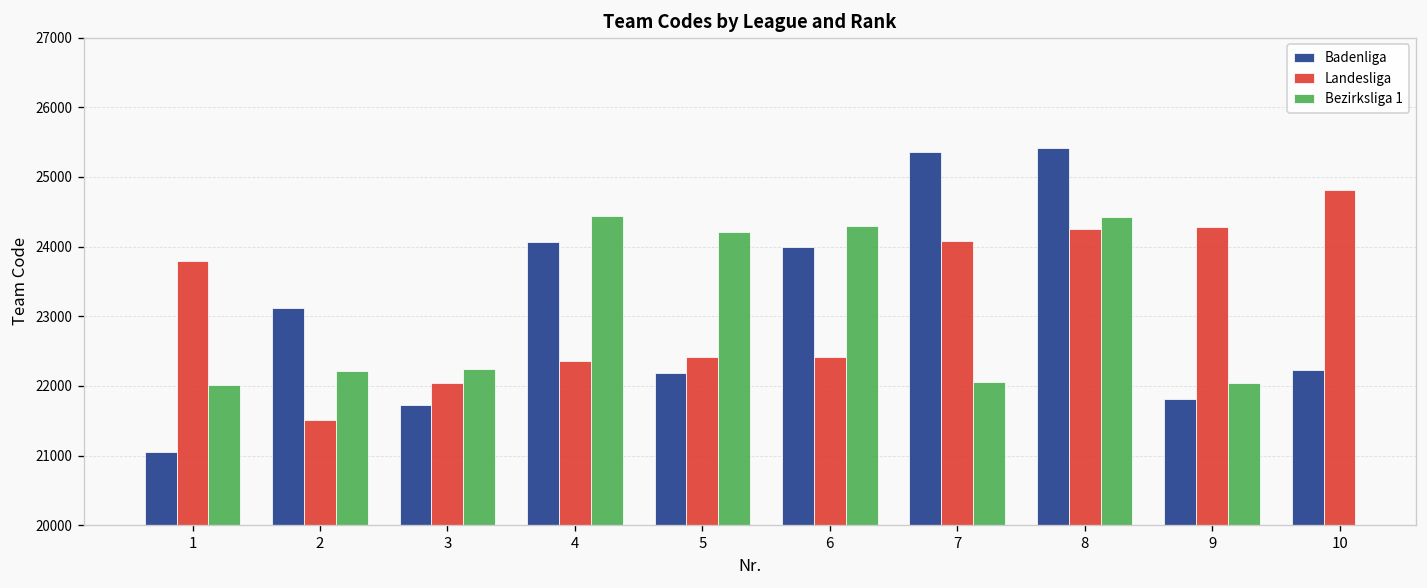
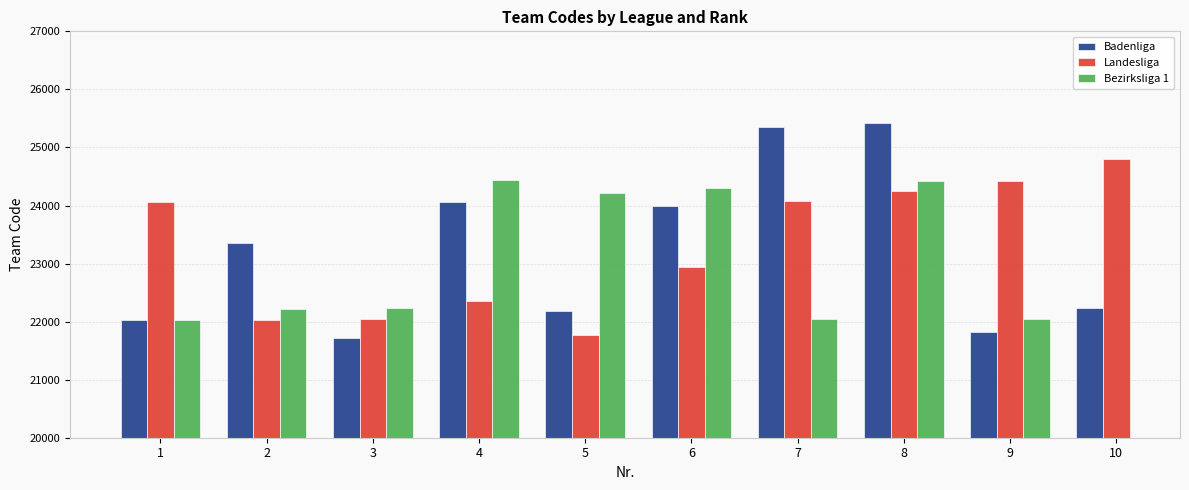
  {
    "Badenliga": {
-     "1": 21000,
-     "2": 23100,
+     "1": 22000,
+     "2": 23300,
      "3": 21700,
      "4": 24100,
      "5": 22200,
      "6": 24000,
      "7": 25400,
      "8": 25400,
      "9": 21800,
      "10": 22200
    },
    "Landesliga": {
-     "1": 23800,
-     "2": 21500,
+     "1": 24100,
+     "2": 22000,
      "3": 22000,
      "4": 22400,
-     "5": 22400,
-     "6": 22400,
+     "5": 21800,
+     "6": 22900,
      "7": 24100,
      "8": 24200,
-     "9": 24300,
+     "9": 24400,
      "10": 24800
    }
  }
